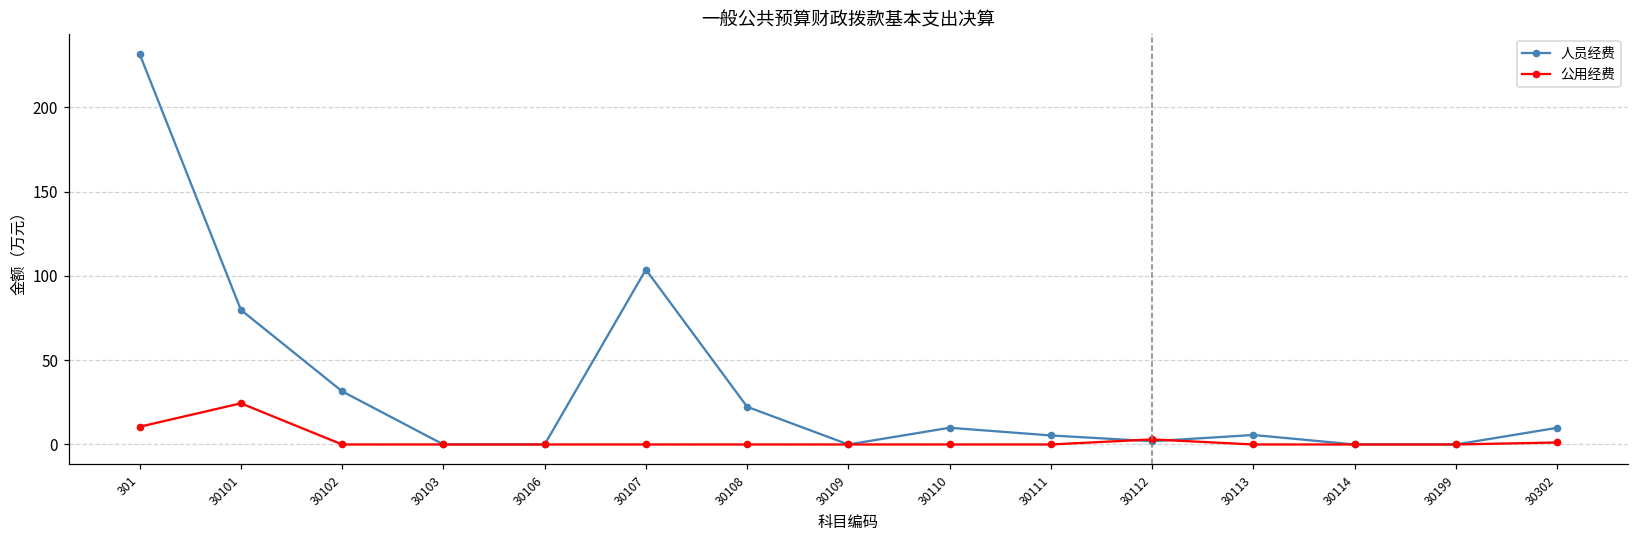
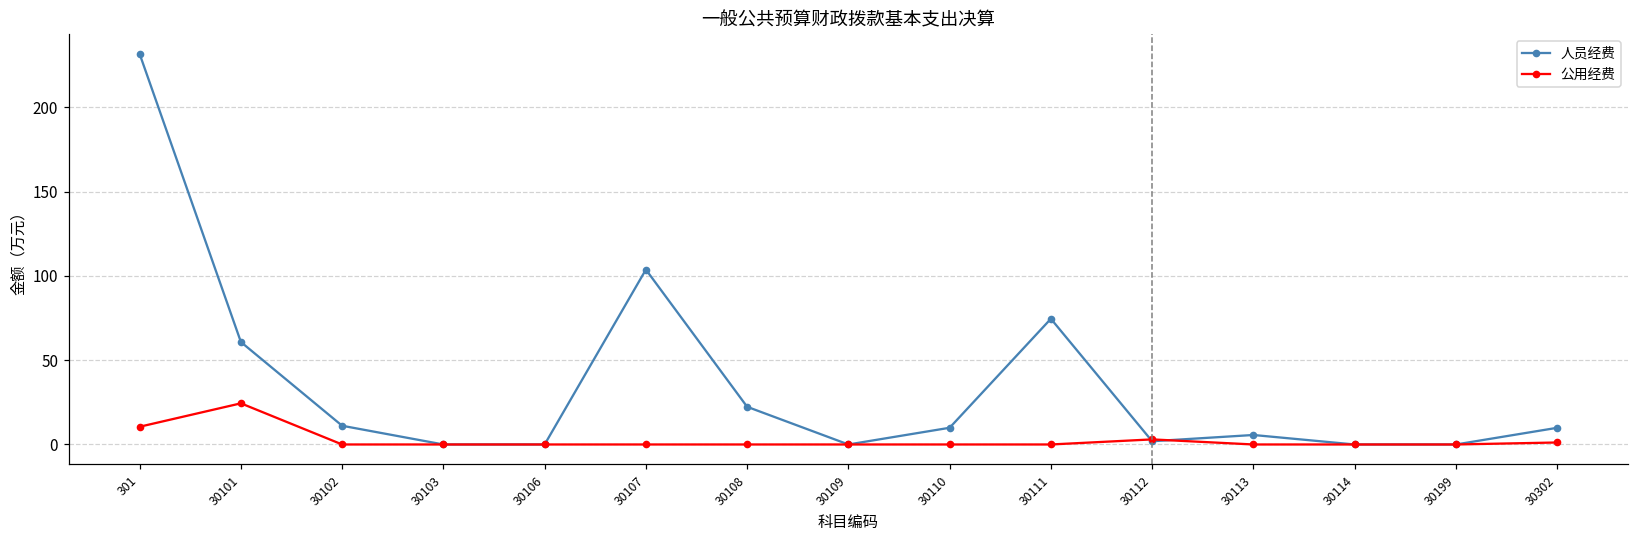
  {
    "人员经费": {
      "301": 232,
-     "30101": 80,
-     "30102": 32,
+     "30101": 61,
+     "30102": 11,
      "30107": 104,
      "30108": 22,
      "30110": 10,
-     "30111": 5,
+     "30111": 75,
      "30113": 6,
      "30302": 10
    },
    "公用经费": {
      "301": 11,
      "30101": 24,
      "30102": 0,
      "30107": 0,
      "30108": 0,
      "30110": 0,
      "30111": 0,
      "30113": 0,
      "30302": 1
    }
  }
